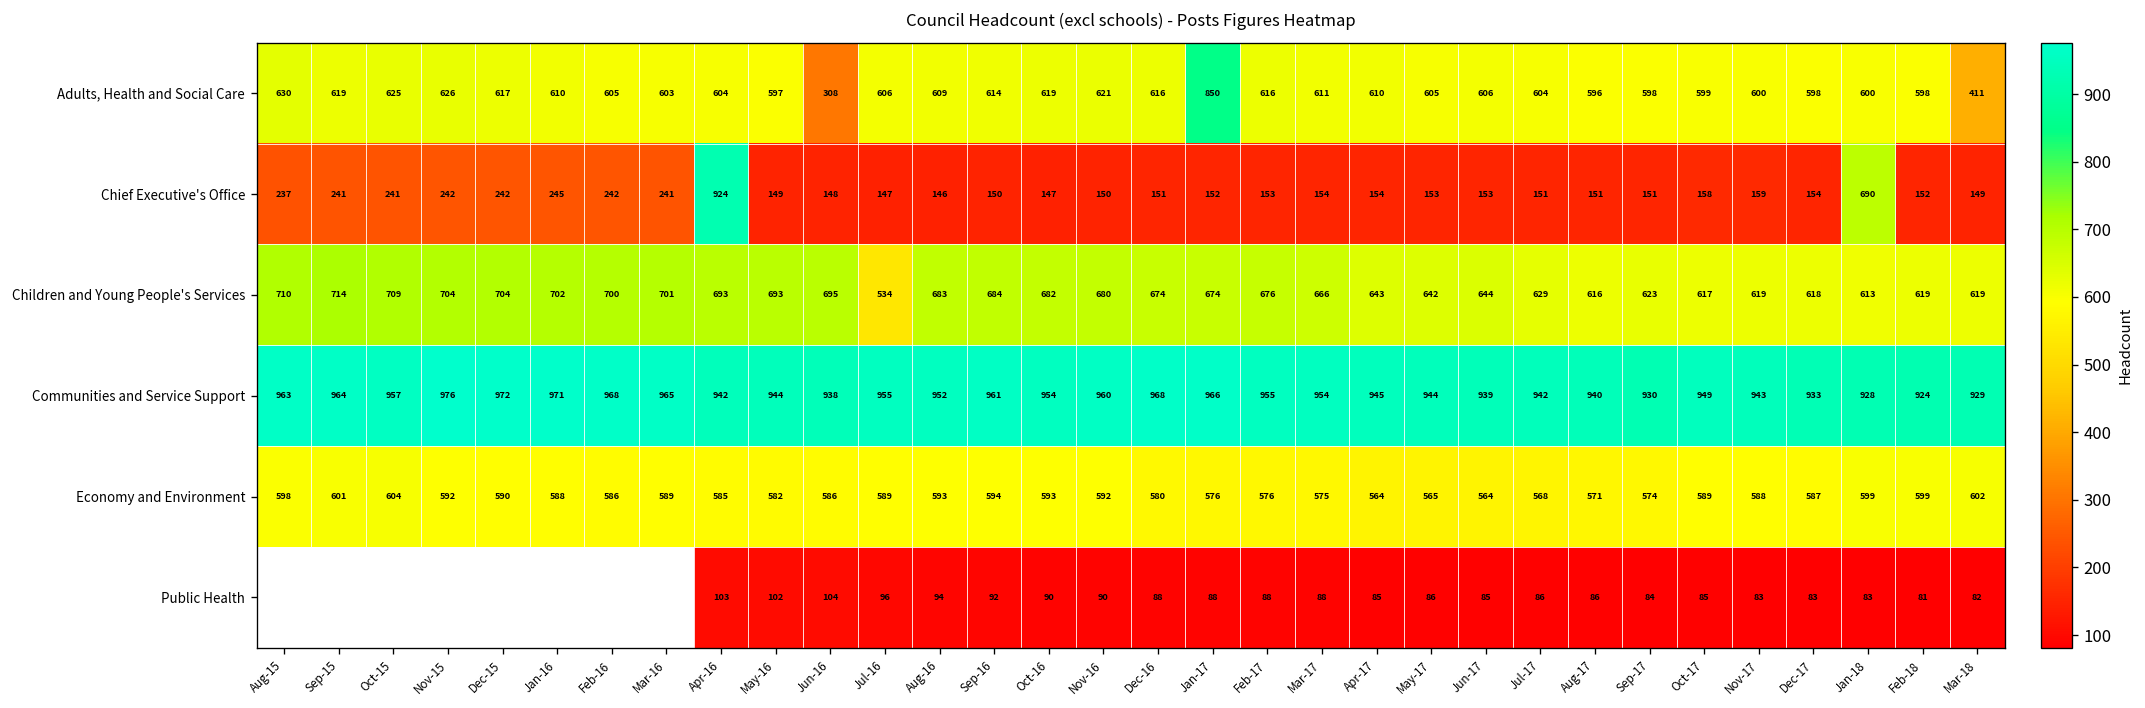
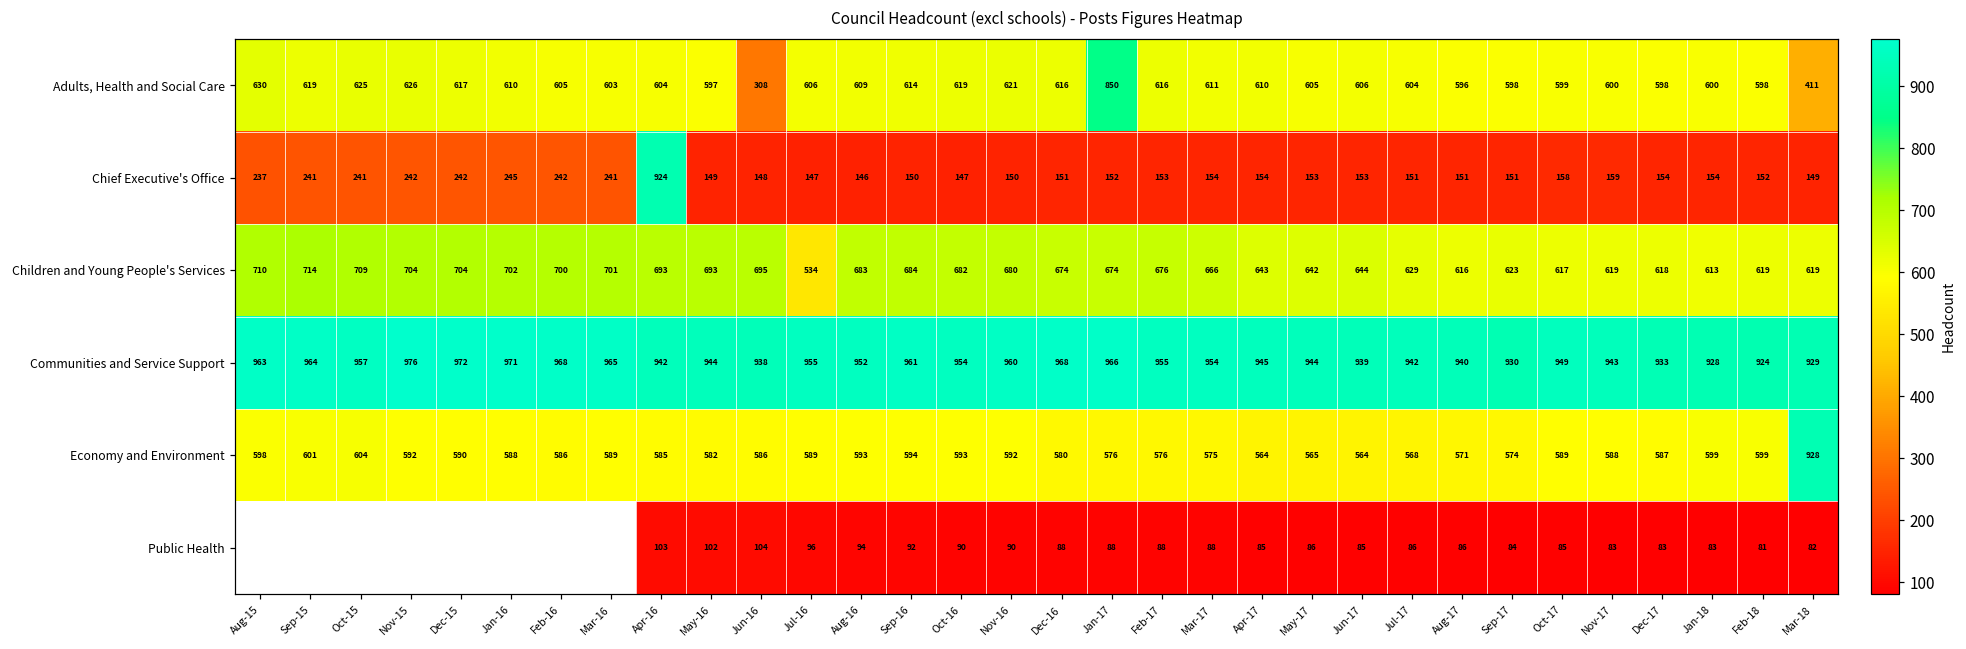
  {
    "Adults, Health and Social Care": {
      "Aug-15": 630,
      "Sep-15": 619,
      "Oct-15": 625,
      "Nov-15": 626,
      "Dec-15": 617,
      "Jan-16": 610,
      "Feb-16": 605,
      "Mar-16": 603,
      "Apr-16": 604,
      "May-16": 597,
      "Jun-16": 308,
      "Jul-16": 606,
      "Aug-16": 609,
      "Sep-16": 614,
      "Oct-16": 619,
      "Nov-16": 621,
      "Dec-16": 616,
      "Jan-17": 850,
      "Feb-17": 616,
      "Mar-17": 611,
      "Apr-17": 610,
      "May-17": 605,
      "Jun-17": 606,
      "Jul-17": 604,
      "Aug-17": 596,
      "Sep-17": 598,
      "Oct-17": 599,
      "Nov-17": 600,
      "Dec-17": 598,
      "Jan-18": 600,
      "Feb-18": 598,
      "Mar-18": 411
    },
    "Chief Executive's Office": {
      "Aug-15": 237,
      "Sep-15": 241,
      "Oct-15": 241,
      "Nov-15": 242,
      "Dec-15": 242,
      "Jan-16": 245,
      "Feb-16": 242,
      "Mar-16": 241,
      "Apr-16": 924,
      "May-16": 149,
      "Jun-16": 148,
      "Jul-16": 147,
      "Aug-16": 146,
      "Sep-16": 150,
      "Oct-16": 147,
      "Nov-16": 150,
      "Dec-16": 151,
      "Jan-17": 152,
      "Feb-17": 153,
      "Mar-17": 154,
      "Apr-17": 154,
      "May-17": 153,
      "Jun-17": 153,
      "Jul-17": 151,
      "Aug-17": 151,
      "Sep-17": 151,
      "Oct-17": 158,
      "Nov-17": 159,
      "Dec-17": 154,
-     "Jan-18": 690,
+     "Jan-18": 154,
      "Feb-18": 152,
      "Mar-18": 149
    },
    "Children and Young People's Services": {
      "Aug-15": 710,
      "Sep-15": 714,
      "Oct-15": 709,
      "Nov-15": 704,
      "Dec-15": 704,
      "Jan-16": 702,
      "Feb-16": 700,
      "Mar-16": 701,
      "Apr-16": 693,
      "May-16": 693,
      "Jun-16": 695,
      "Jul-16": 534,
      "Aug-16": 683,
      "Sep-16": 684,
      "Oct-16": 682,
      "Nov-16": 680,
      "Dec-16": 674,
      "Jan-17": 674,
      "Feb-17": 676,
      "Mar-17": 666,
      "Apr-17": 643,
      "May-17": 642,
      "Jun-17": 644,
      "Jul-17": 629,
      "Aug-17": 616,
      "Sep-17": 623,
      "Oct-17": 617,
      "Nov-17": 619,
      "Dec-17": 618,
      "Jan-18": 613,
      "Feb-18": 619,
      "Mar-18": 619
    },
    "Communities and Service Support": {
      "Aug-15": 963,
      "Sep-15": 964,
      "Oct-15": 957,
      "Nov-15": 976,
      "Dec-15": 972,
      "Jan-16": 971,
      "Feb-16": 968,
      "Mar-16": 965,
      "Apr-16": 942,
      "May-16": 944,
      "Jun-16": 938,
      "Jul-16": 955,
      "Aug-16": 952,
      "Sep-16": 961,
      "Oct-16": 954,
      "Nov-16": 960,
      "Dec-16": 968,
      "Jan-17": 966,
      "Feb-17": 955,
      "Mar-17": 954,
      "Apr-17": 945,
      "May-17": 944,
      "Jun-17": 939,
      "Jul-17": 942,
      "Aug-17": 940,
      "Sep-17": 930,
      "Oct-17": 949,
      "Nov-17": 943,
      "Dec-17": 933,
      "Jan-18": 928,
      "Feb-18": 924,
      "Mar-18": 929
    },
    "Economy and Environment": {
      "Aug-15": 598,
      "Sep-15": 601,
      "Oct-15": 604,
      "Nov-15": 592,
      "Dec-15": 590,
      "Jan-16": 588,
      "Feb-16": 586,
      "Mar-16": 589,
      "Apr-16": 585,
      "May-16": 582,
      "Jun-16": 586,
      "Jul-16": 589,
      "Aug-16": 593,
      "Sep-16": 594,
      "Oct-16": 593,
      "Nov-16": 592,
      "Dec-16": 580,
      "Jan-17": 576,
      "Feb-17": 576,
      "Mar-17": 575,
      "Apr-17": 564,
      "May-17": 565,
      "Jun-17": 564,
      "Jul-17": 568,
      "Aug-17": 571,
      "Sep-17": 574,
      "Oct-17": 589,
      "Nov-17": 588,
      "Dec-17": 587,
      "Jan-18": 599,
      "Feb-18": 599,
-     "Mar-18": 602
+     "Mar-18": 928
    },
    "Public Health": {
      "Apr-16": 103,
      "May-16": 102,
      "Jun-16": 104,
      "Jul-16": 96,
      "Aug-16": 94,
      "Sep-16": 92,
      "Oct-16": 90,
      "Nov-16": 90,
      "Dec-16": 88,
      "Jan-17": 88,
      "Feb-17": 88,
      "Mar-17": 88,
      "Apr-17": 85,
      "May-17": 86,
      "Jun-17": 85,
      "Jul-17": 86,
      "Aug-17": 86,
      "Sep-17": 84,
      "Oct-17": 85,
      "Nov-17": 83,
      "Dec-17": 83,
      "Jan-18": 83,
      "Feb-18": 81,
      "Mar-18": 82
    }
  }
